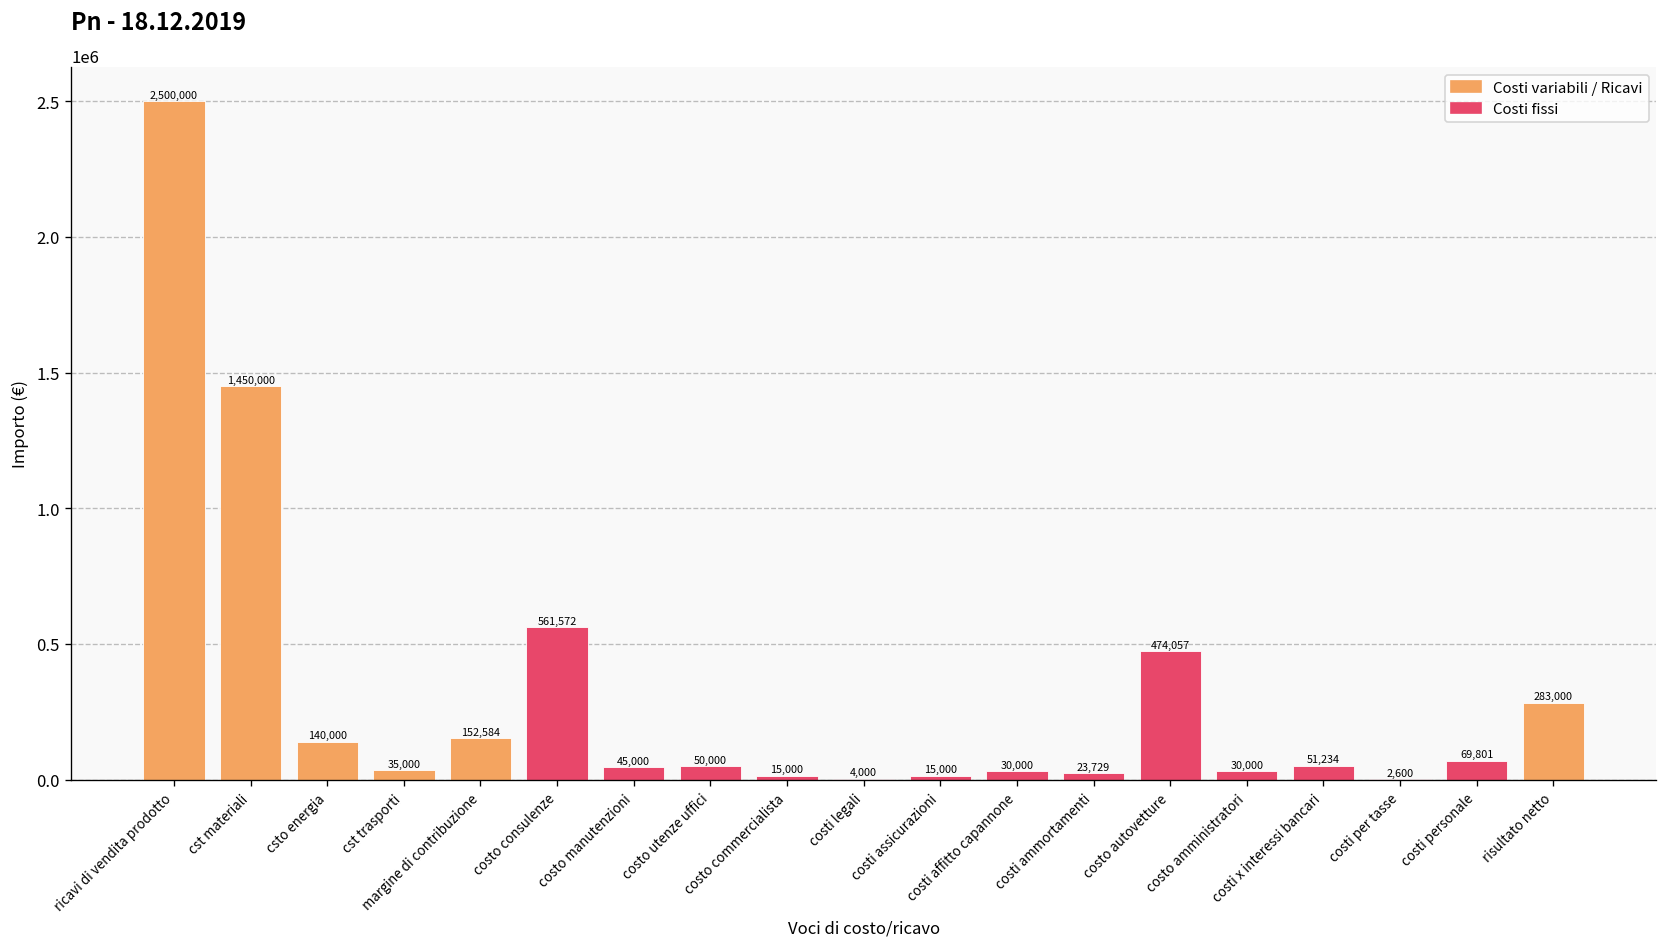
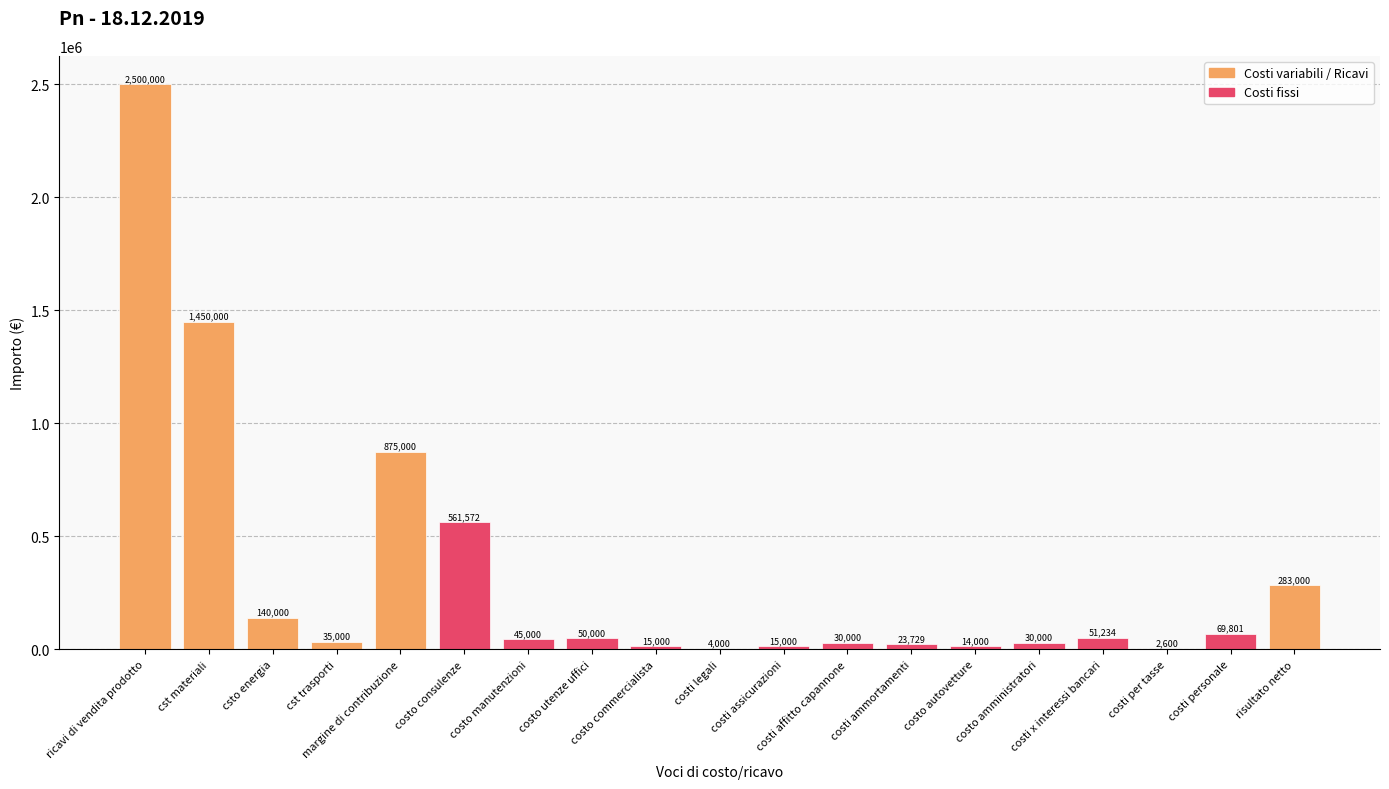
  {
    "ricavi di vendita prodotto": "2,500,000",
    "cst materiali": "1,450,000",
    "csto energia": "140,000",
    "cst trasporti": "35,000",
-   "margine di contribuzione": "152,584",
+   "margine di contribuzione": "875,000",
    "costo consulenze": "561,572",
    "costo manutenzioni": "45,000",
    "costo utenze uffici": "50,000",
    "costo commercialista": "15,000",
    "costi legali": "4,000",
    "costi assicurazioni": "15,000",
    "costi affitto capannone": "30,000",
    "costi ammortamenti": "23,729",
-   "costo autovetture": "474,057",
+   "costo autovetture": "14,000",
    "costo amministratori": "30,000",
    "costi x interessi bancari": "51,234",
    "costi per tasse": "2,600",
    "costi personale": "69,801",
    "risultato netto": "283,000"
  }
